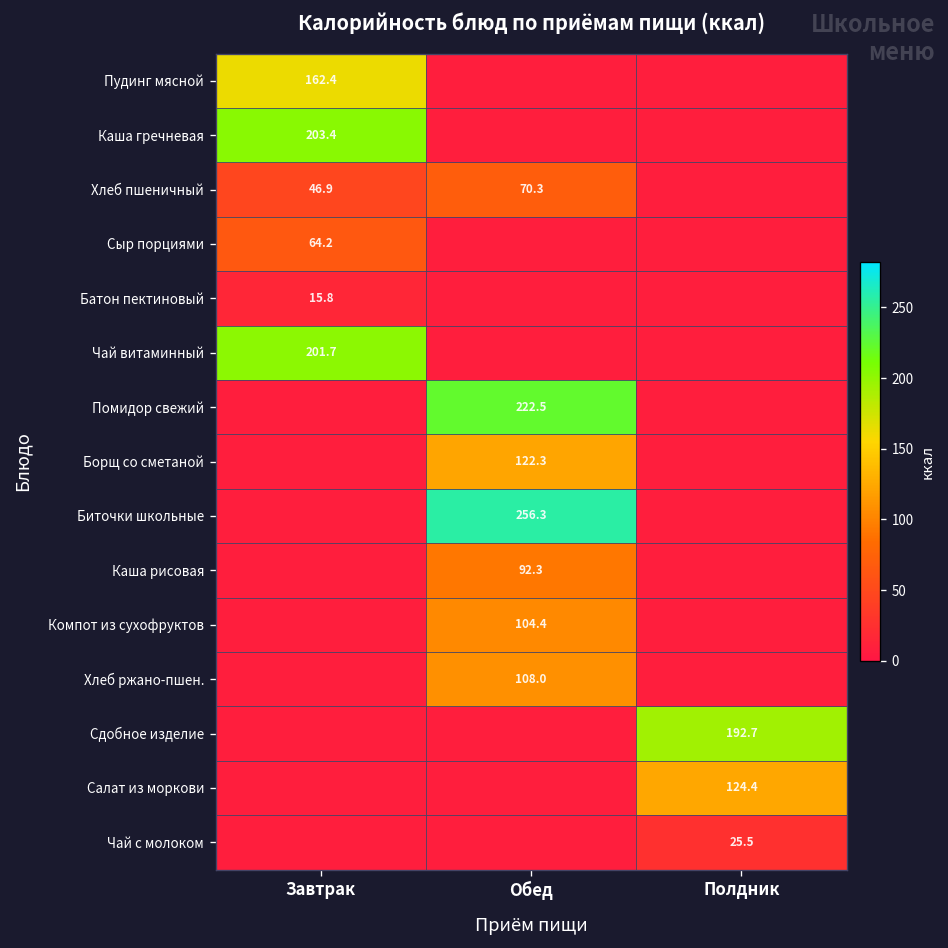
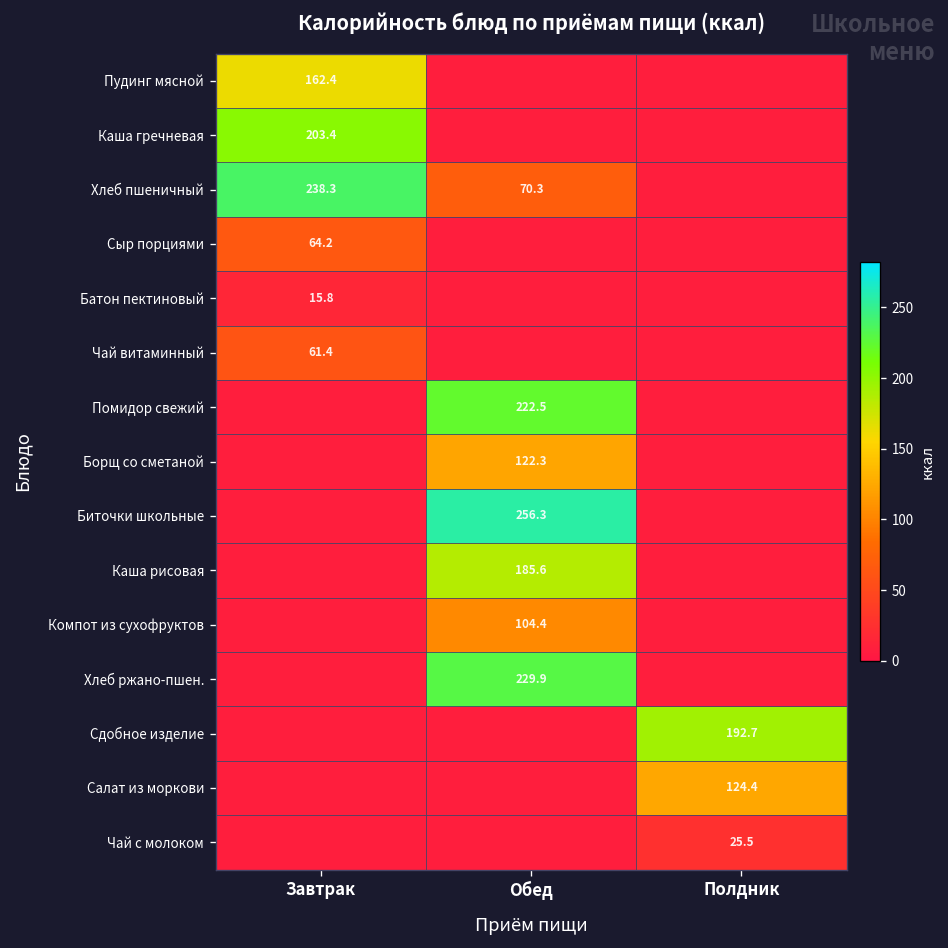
  {
    "Пудинг мясной": {
      "Завтрак": 162.4
    },
    "Каша гречневая": {
      "Завтрак": 203.4
    },
    "Хлеб пшеничный": {
-     "Завтрак": 46.9,
+     "Завтрак": 238.3,
      "Обед": 70.3
    },
    "Сыр порциями": {
      "Завтрак": 64.2
    },
    "Батон пектиновый": {
      "Завтрак": 15.8
    },
    "Чай витаминный": {
-     "Завтрак": 201.7
+     "Завтрак": 61.4
    },
    "Помидор свежий": {
      "Обед": 222.5
    },
    "Борщ со сметаной": {
      "Обед": 122.3
    },
    "Биточки школьные": {
      "Обед": 256.3
    },
    "Каша рисовая": {
-     "Обед": 92.3
+     "Обед": 185.6
    },
    "Компот из сухофруктов": {
      "Обед": 104.4
    },
    "Хлеб ржано-пшен.": {
-     "Обед": 108.0
+     "Обед": 229.9
    },
    "Сдобное изделие": {
      "Полдник": 192.7
    },
    "Салат из моркови": {
      "Полдник": 124.4
    },
    "Чай с молоком": {
      "Полдник": 25.5
    }
  }
